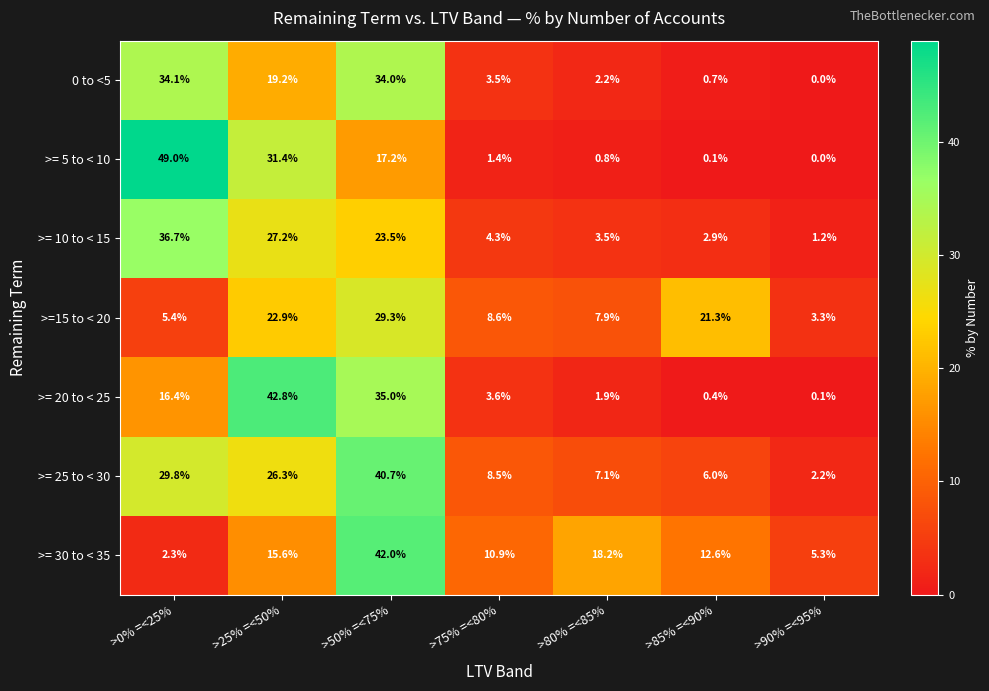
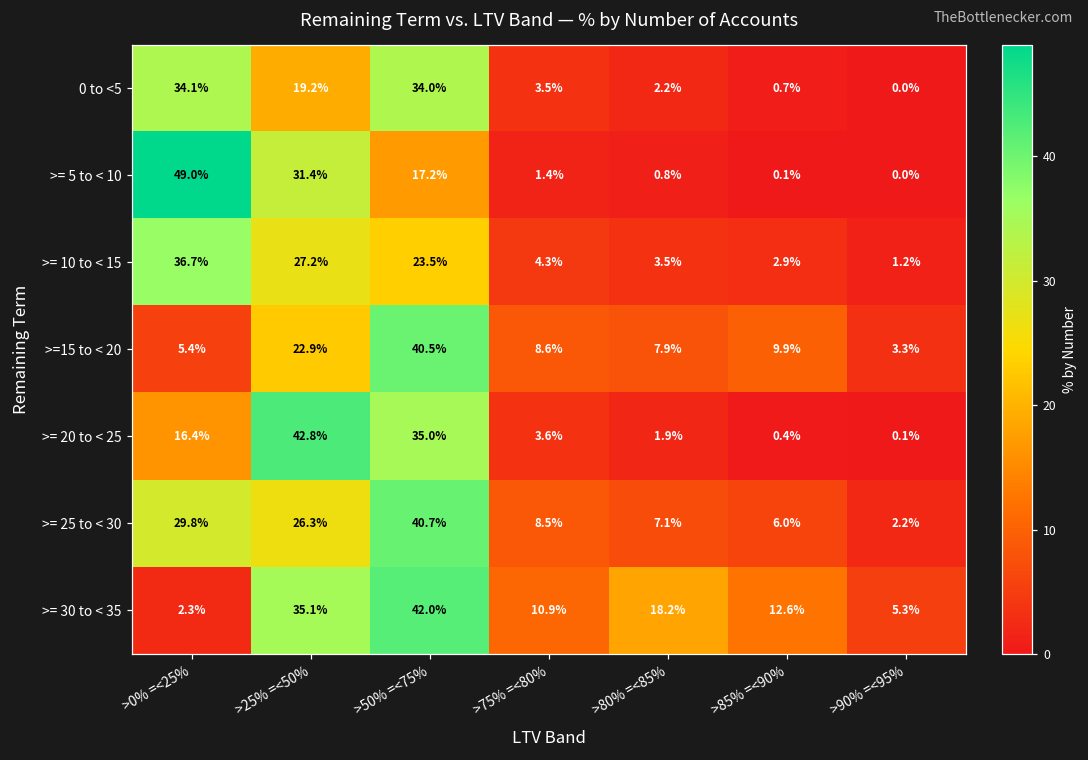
  {
    "0 to <5": {
      ">0% =<25%": "34.1%",
      ">25% =<50%": "19.2%",
      ">50% =<75%": "34.0%",
      ">75% =<80%": "3.5%",
      ">80% =<85%": "2.2%",
      ">85% =<90%": "0.7%",
      ">90% =<95%": "0.0%"
    },
    ">= 5 to < 10": {
      ">0% =<25%": "49.0%",
      ">25% =<50%": "31.4%",
      ">50% =<75%": "17.2%",
      ">75% =<80%": "1.4%",
      ">80% =<85%": "0.8%",
      ">85% =<90%": "0.1%",
      ">90% =<95%": "0.0%"
    },
    ">= 10 to < 15": {
      ">0% =<25%": "36.7%",
      ">25% =<50%": "27.2%",
      ">50% =<75%": "23.5%",
      ">75% =<80%": "4.3%",
      ">80% =<85%": "3.5%",
      ">85% =<90%": "2.9%",
      ">90% =<95%": "1.2%"
    },
    ">=15 to < 20": {
      ">0% =<25%": "5.4%",
      ">25% =<50%": "22.9%",
-     ">50% =<75%": "29.3%",
+     ">50% =<75%": "40.5%",
      ">75% =<80%": "8.6%",
      ">80% =<85%": "7.9%",
-     ">85% =<90%": "21.3%",
+     ">85% =<90%": "9.9%",
      ">90% =<95%": "3.3%"
    },
    ">= 20 to < 25": {
      ">0% =<25%": "16.4%",
      ">25% =<50%": "42.8%",
      ">50% =<75%": "35.0%",
      ">75% =<80%": "3.6%",
      ">80% =<85%": "1.9%",
      ">85% =<90%": "0.4%",
      ">90% =<95%": "0.1%"
    },
    ">= 25 to < 30": {
      ">0% =<25%": "29.8%",
      ">25% =<50%": "26.3%",
      ">50% =<75%": "40.7%",
      ">75% =<80%": "8.5%",
      ">80% =<85%": "7.1%",
      ">85% =<90%": "6.0%",
      ">90% =<95%": "2.2%"
    },
    ">= 30 to < 35": {
      ">0% =<25%": "2.3%",
-     ">25% =<50%": "15.6%",
+     ">25% =<50%": "35.1%",
      ">50% =<75%": "42.0%",
      ">75% =<80%": "10.9%",
      ">80% =<85%": "18.2%",
      ">85% =<90%": "12.6%",
      ">90% =<95%": "5.3%"
    }
  }
